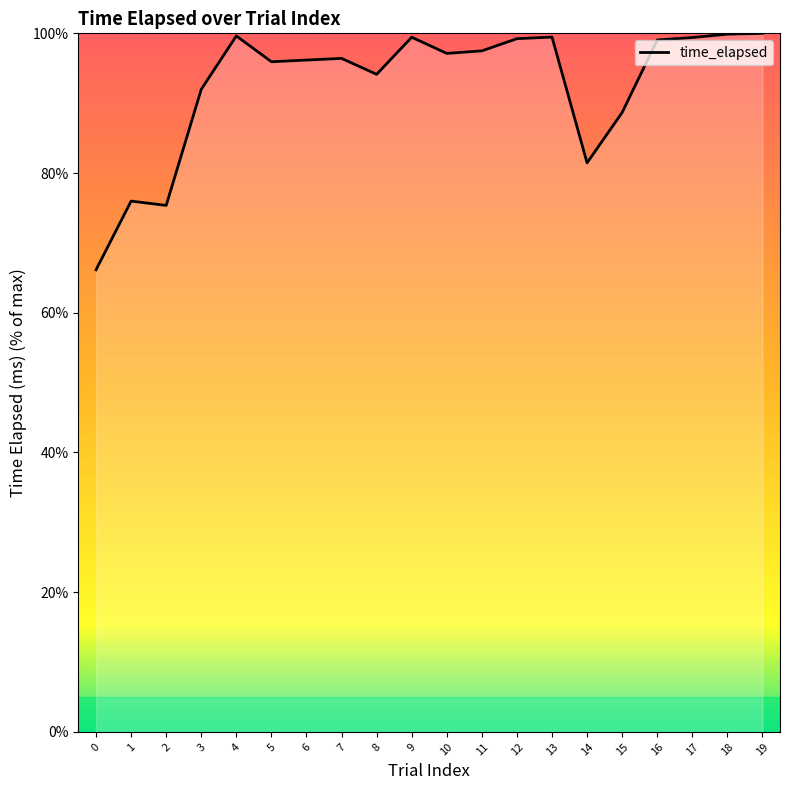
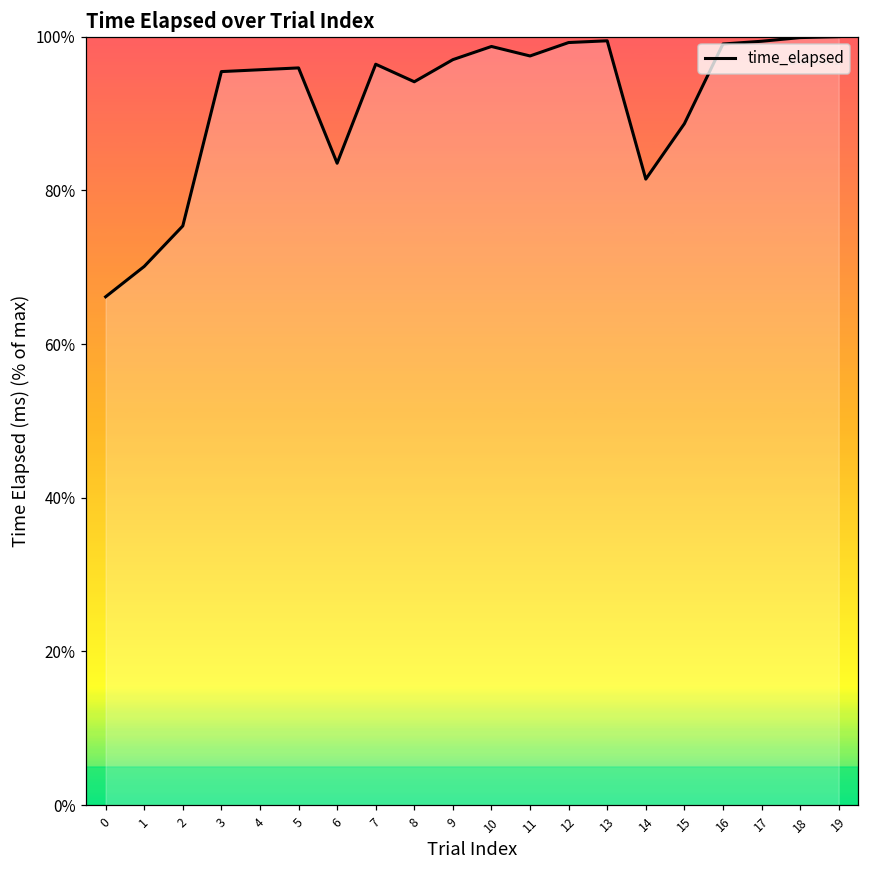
  {
    "0": "66%",
-   "1": "76%",
+   "1": "70%",
    "2": "75%",
-   "3": "92%",
-   "4": "100%",
+   "3": "95%",
+   "4": "96%",
    "5": "96%",
-   "6": "96%",
+   "6": "84%",
    "7": "96%",
    "8": "94%",
-   "9": "99%",
-   "10": "97%",
+   "9": "97%",
+   "10": "99%",
    "11": "97%",
    "12": "99%",
    "13": "99%",
    "14": "81%",
    "15": "89%",
    "16": "99%",
    "17": "99%",
    "18": "100%",
    "19": "100%"
  }
